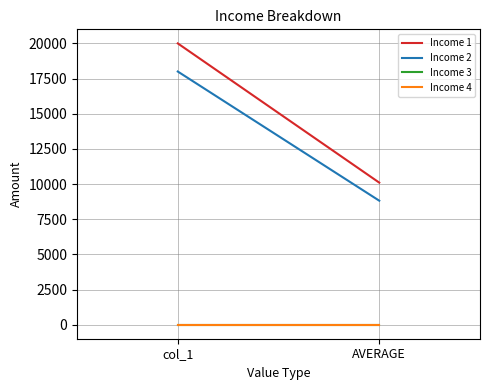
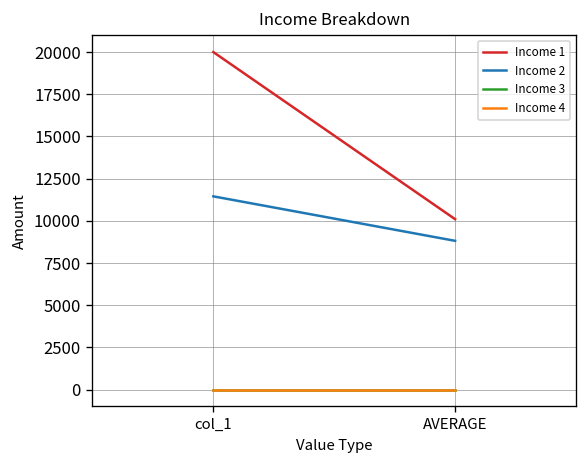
  {
    "Income 1": {
      "col_1": 20000,
      "AVERAGE": 10100
    },
    "Income 2": {
-     "col_1": 18000,
+     "col_1": 11500,
      "AVERAGE": 8800
    },
    "Income 4": {
      "col_1": 0,
      "AVERAGE": 0
    }
  }
